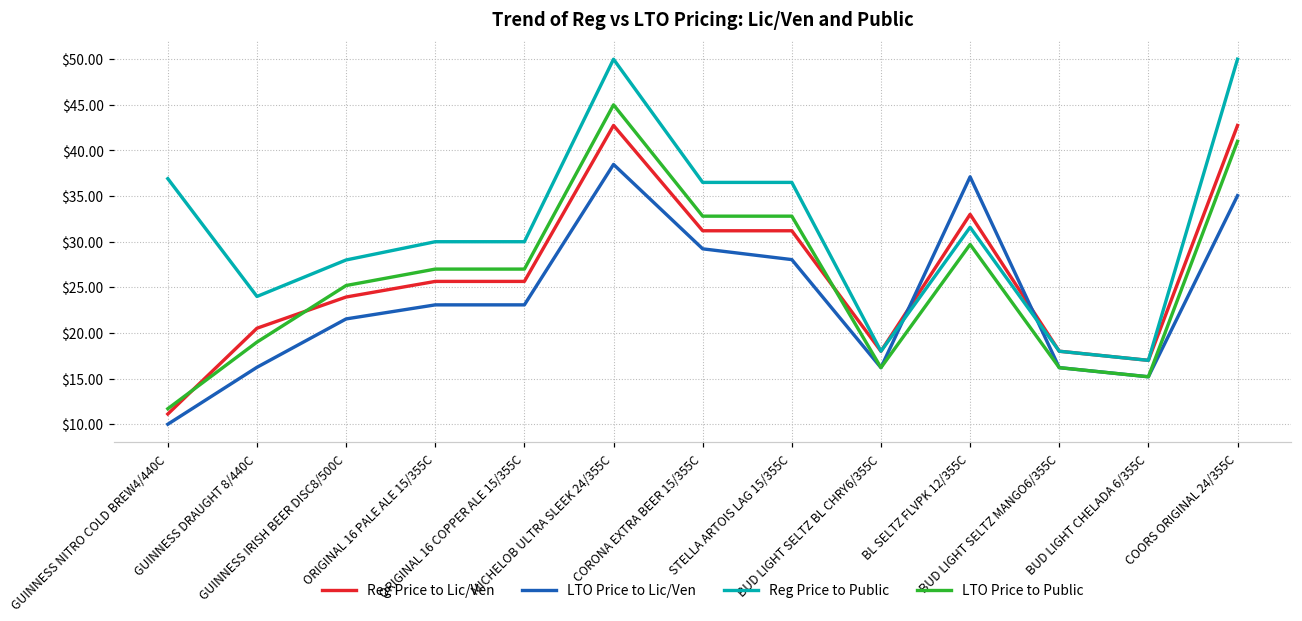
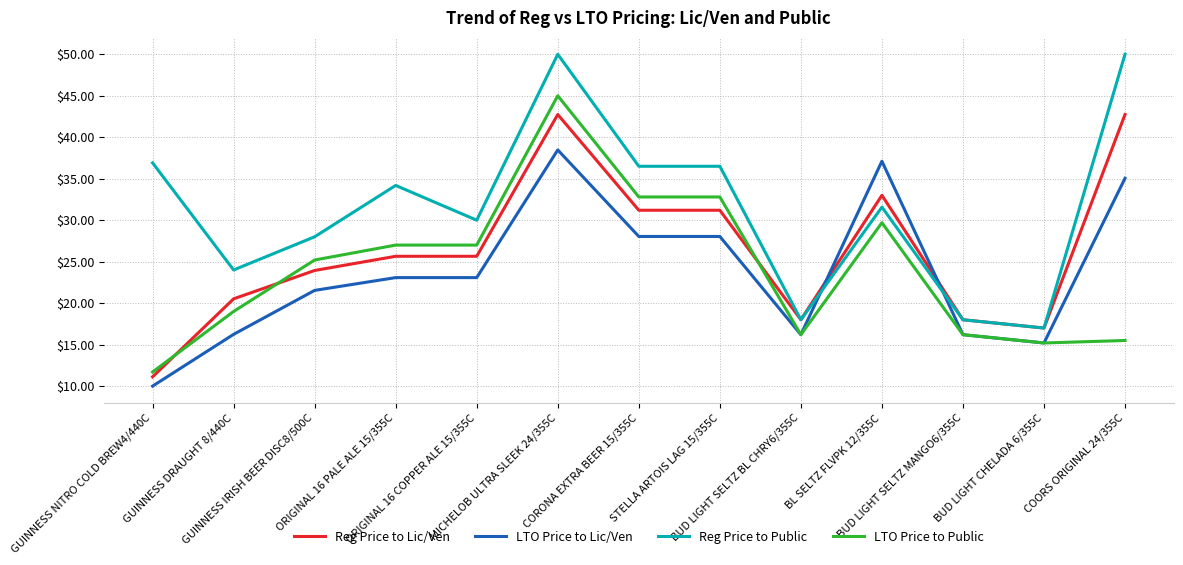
  {
    "Reg Price to Lic/Ven": {
      "GUINNESS NITRO COLD BREW4/440C": "$11",
      "GUINNESS DRAUGHT 8/440C": "$21",
      "GUINNESS IRISH BEER DISC8/500C": "$24",
      "ORIGINAL 16 PALE ALE 15/355C": "$26",
      "ORIGINAL 16 COPPER ALE 15/355C": "$26",
      "MICHELOB ULTRA SLEEK 24/355C": "$43",
      "CORONA EXTRA BEER 15/355C": "$31",
      "STELLA ARTOIS LAG 15/355C": "$31",
      "BL SELTZ FLVPK 12/355C": "$33",
      "COORS ORIGINAL 24/355C": "$43"
    },
    "LTO Price to Lic/Ven": {
      "GUINNESS NITRO COLD BREW4/440C": "$10",
      "GUINNESS DRAUGHT 8/440C": "$16",
      "GUINNESS IRISH BEER DISC8/500C": "$22",
      "ORIGINAL 16 PALE ALE 15/355C": "$23",
      "ORIGINAL 16 COPPER ALE 15/355C": "$23",
      "MICHELOB ULTRA SLEEK 24/355C": "$38",
-     "CORONA EXTRA BEER 15/355C": "$29",
+     "CORONA EXTRA BEER 15/355C": "$28",
      "STELLA ARTOIS LAG 15/355C": "$28",
      "BL SELTZ FLVPK 12/355C": "$37",
      "COORS ORIGINAL 24/355C": "$35"
    },
    "Reg Price to Public": {
      "GUINNESS NITRO COLD BREW4/440C": "$37",
      "GUINNESS DRAUGHT 8/440C": "$24",
      "GUINNESS IRISH BEER DISC8/500C": "$28",
-     "ORIGINAL 16 PALE ALE 15/355C": "$30",
+     "ORIGINAL 16 PALE ALE 15/355C": "$34",
      "ORIGINAL 16 COPPER ALE 15/355C": "$30",
      "MICHELOB ULTRA SLEEK 24/355C": "$50",
      "CORONA EXTRA BEER 15/355C": "$36",
      "STELLA ARTOIS LAG 15/355C": "$36",
      "BL SELTZ FLVPK 12/355C": "$32",
      "COORS ORIGINAL 24/355C": "$50"
    },
    "LTO Price to Public": {
      "GUINNESS NITRO COLD BREW4/440C": "$12",
      "GUINNESS DRAUGHT 8/440C": "$19",
      "GUINNESS IRISH BEER DISC8/500C": "$25",
      "ORIGINAL 16 PALE ALE 15/355C": "$27",
      "ORIGINAL 16 COPPER ALE 15/355C": "$27",
      "MICHELOB ULTRA SLEEK 24/355C": "$45",
      "CORONA EXTRA BEER 15/355C": "$33",
      "STELLA ARTOIS LAG 15/355C": "$33",
      "BL SELTZ FLVPK 12/355C": "$30",
-     "COORS ORIGINAL 24/355C": "$41"
+     "COORS ORIGINAL 24/355C": "$15"
    }
  }
